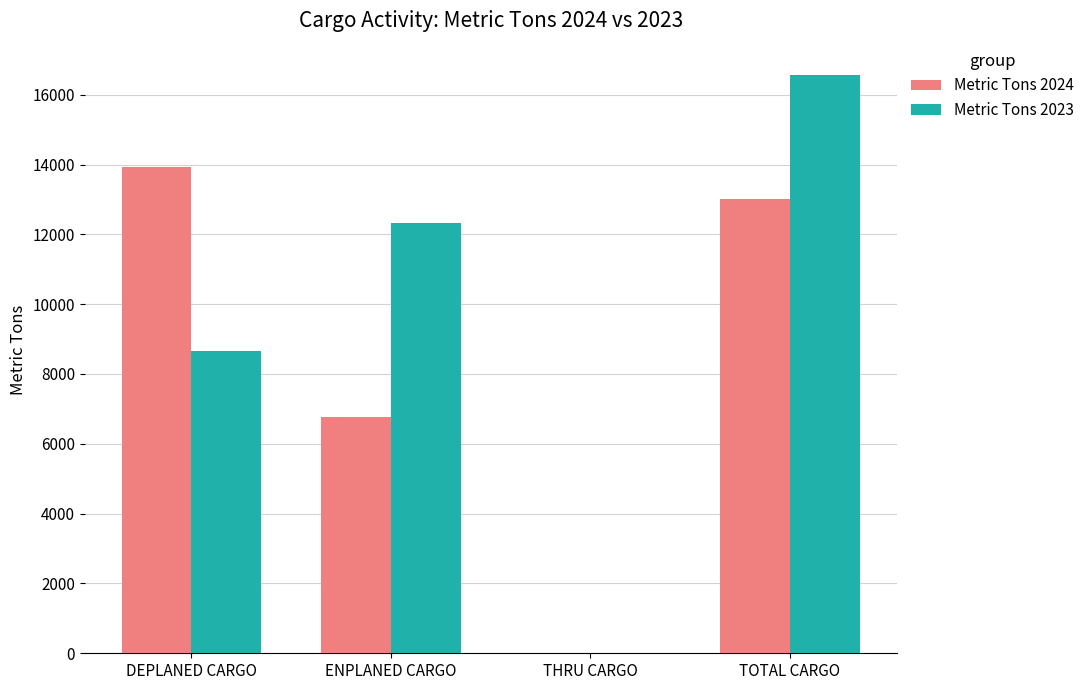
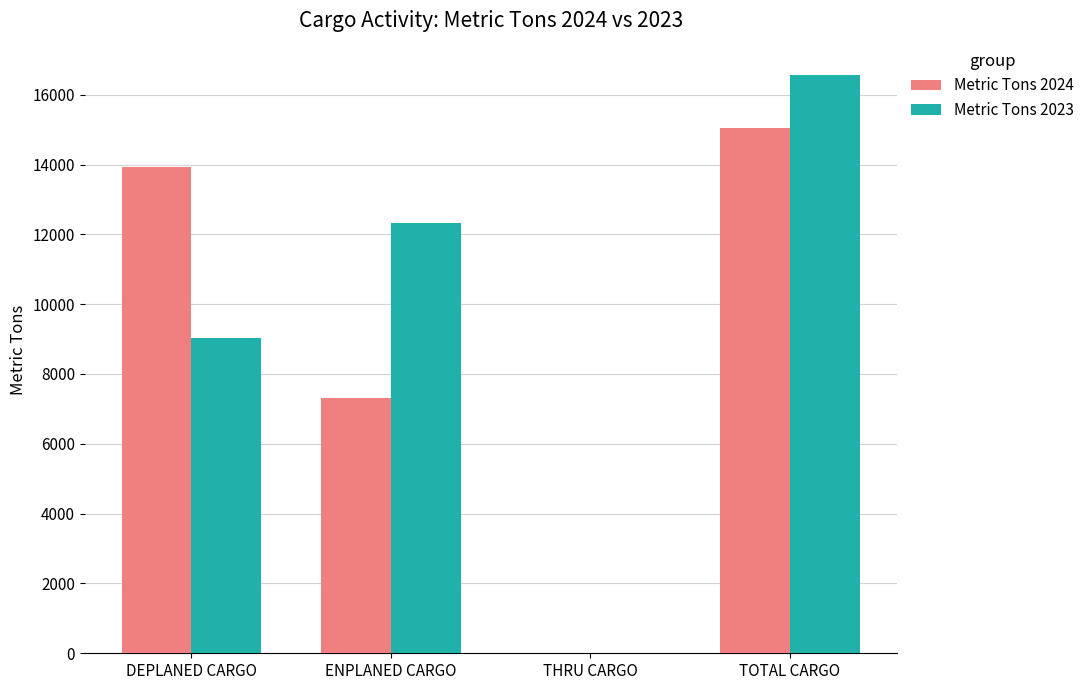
  {
    "Metric Tons 2024": {
      "DEPLANED CARGO": 13900,
-     "ENPLANED CARGO": 6800,
+     "ENPLANED CARGO": 7300,
      "THRU CARGO": 0,
-     "TOTAL CARGO": 13000
+     "TOTAL CARGO": 15000
    },
    "Metric Tons 2023": {
-     "DEPLANED CARGO": 8700,
+     "DEPLANED CARGO": 9000,
      "ENPLANED CARGO": 12300,
      "THRU CARGO": 0,
      "TOTAL CARGO": 16600
    }
  }
